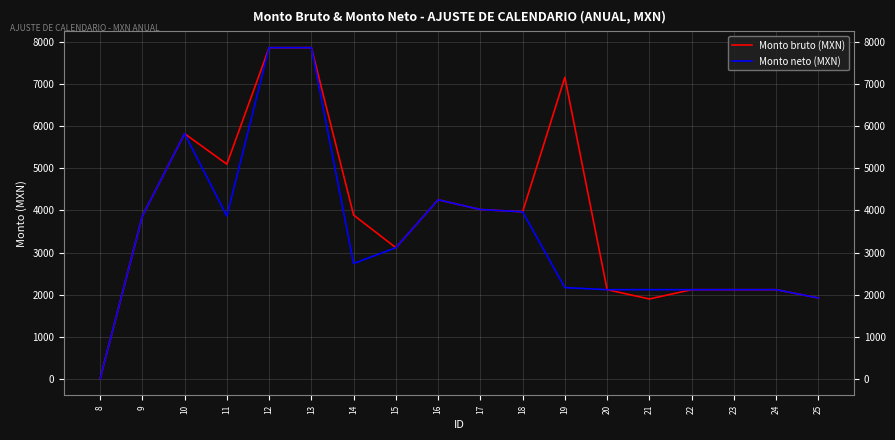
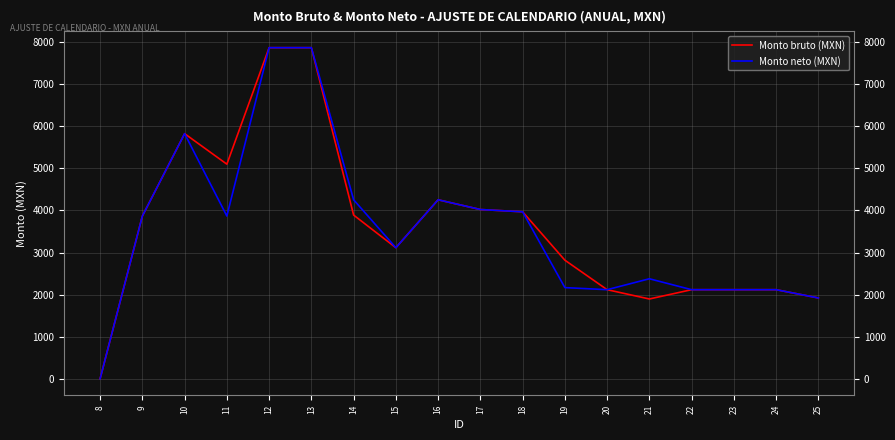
  {
    "Monto bruto (MXN)": {
      "11": 5100,
      "14": 3900,
-     "19": 7200,
+     "19": 2800,
      "21": 1900
    },
    "Monto neto (MXN)": {
      "11": 3900,
-     "14": 2700,
+     "14": 4300,
      "19": 2200,
-     "21": 2100
+     "21": 2400
    }
  }
